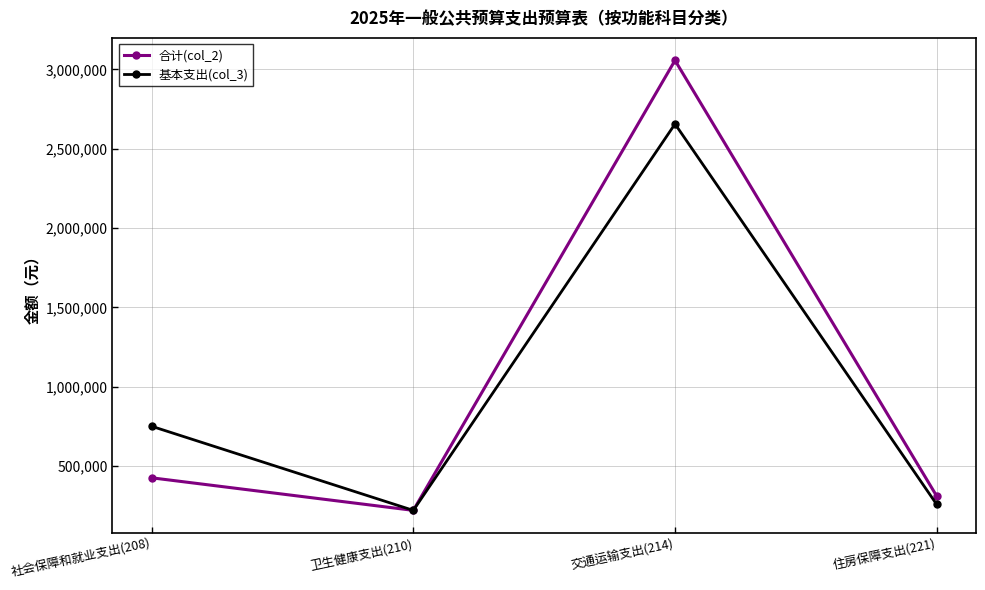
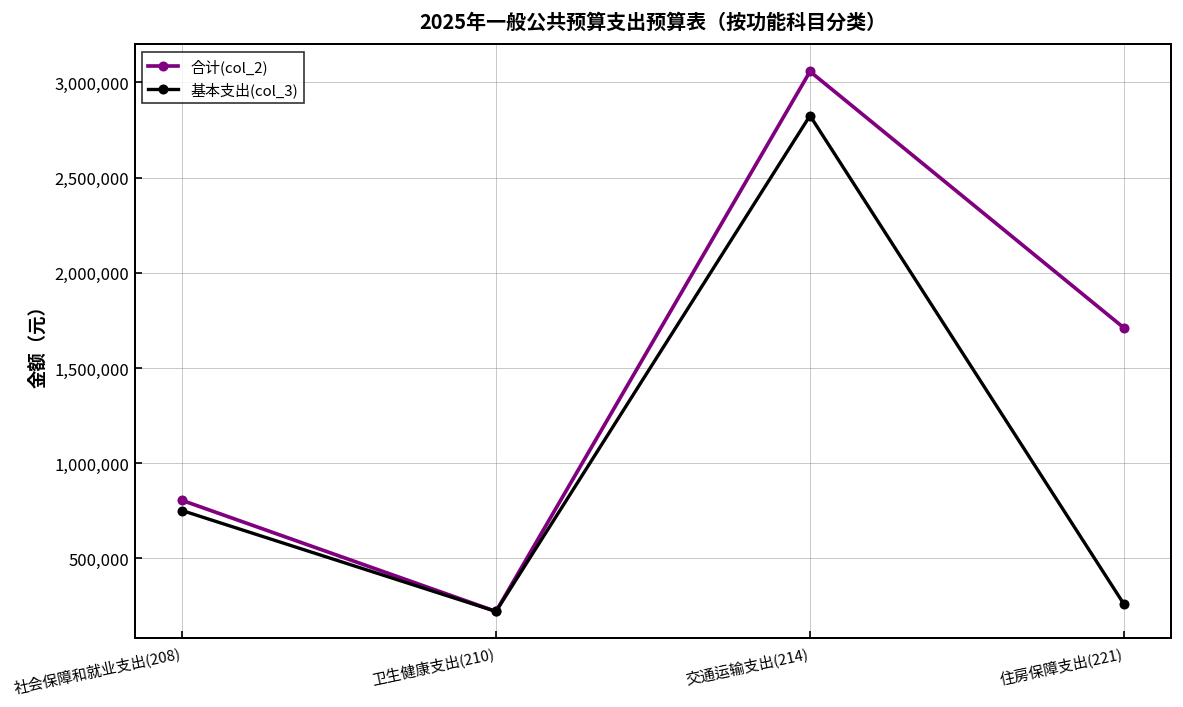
  {
    "合计(col_2)": {
-     "社会保障和就业支出(208)": "430,000",
+     "社会保障和就业支出(208)": "810,000",
      "交通运输支出(214)": "3,060,000",
-     "住房保障支出(221)": "310,000"
+     "住房保障支出(221)": "1,710,000"
    },
    "基本支出(col_3)": {
      "社会保障和就业支出(208)": "750,000",
-     "交通运输支出(214)": "2,660,000",
+     "交通运输支出(214)": "2,820,000",
      "住房保障支出(221)": "260,000"
    }
  }
